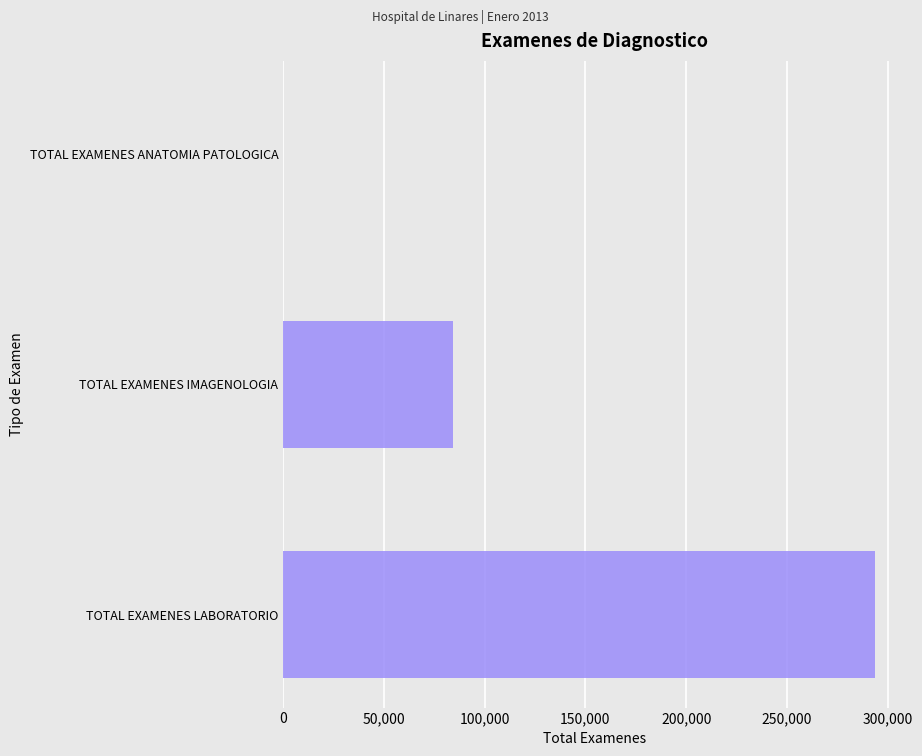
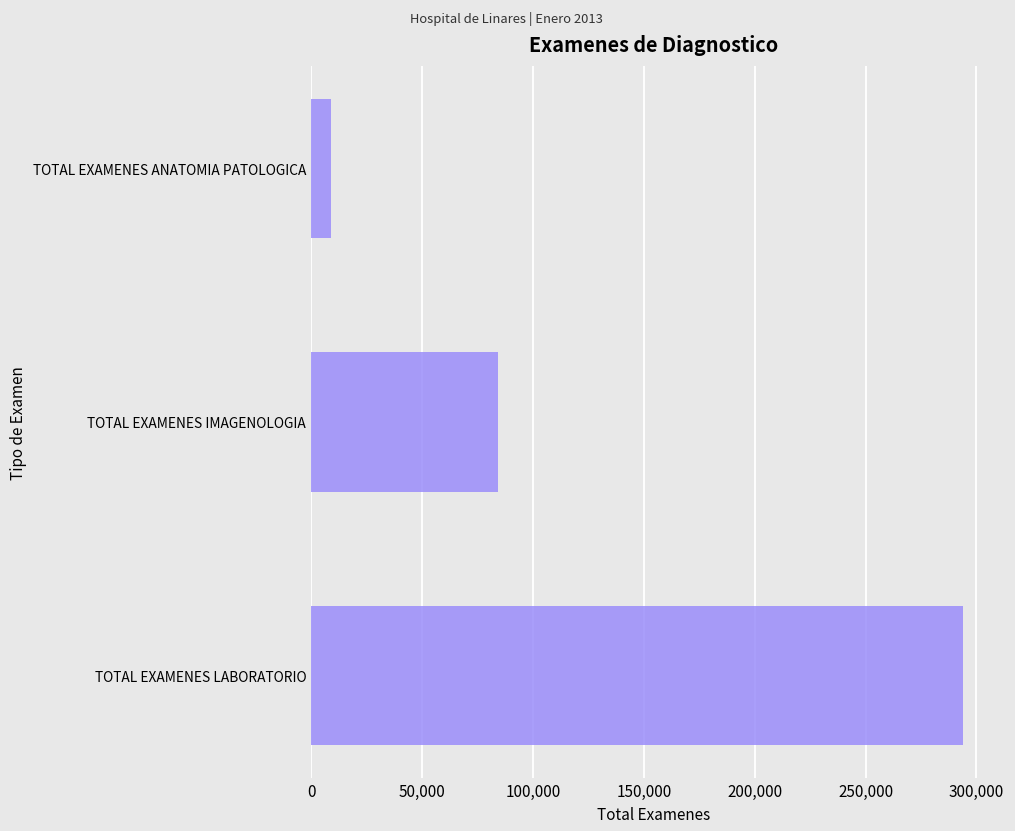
  {
-   "TOTAL EXAMENES ANATOMIA PATOLOGICA": "0",
+   "TOTAL EXAMENES ANATOMIA PATOLOGICA": "9,000",
    "TOTAL EXAMENES IMAGENOLOGIA": "84,000",
    "TOTAL EXAMENES LABORATORIO": "294,000"
  }
